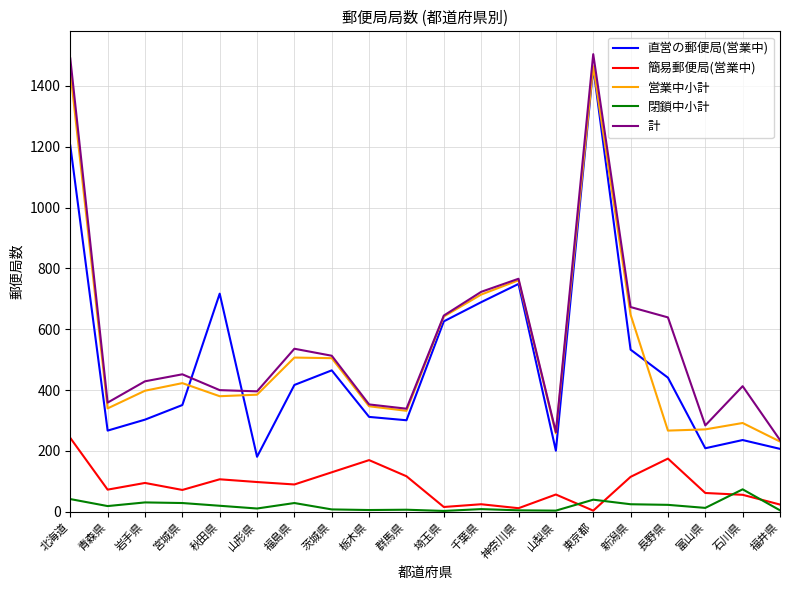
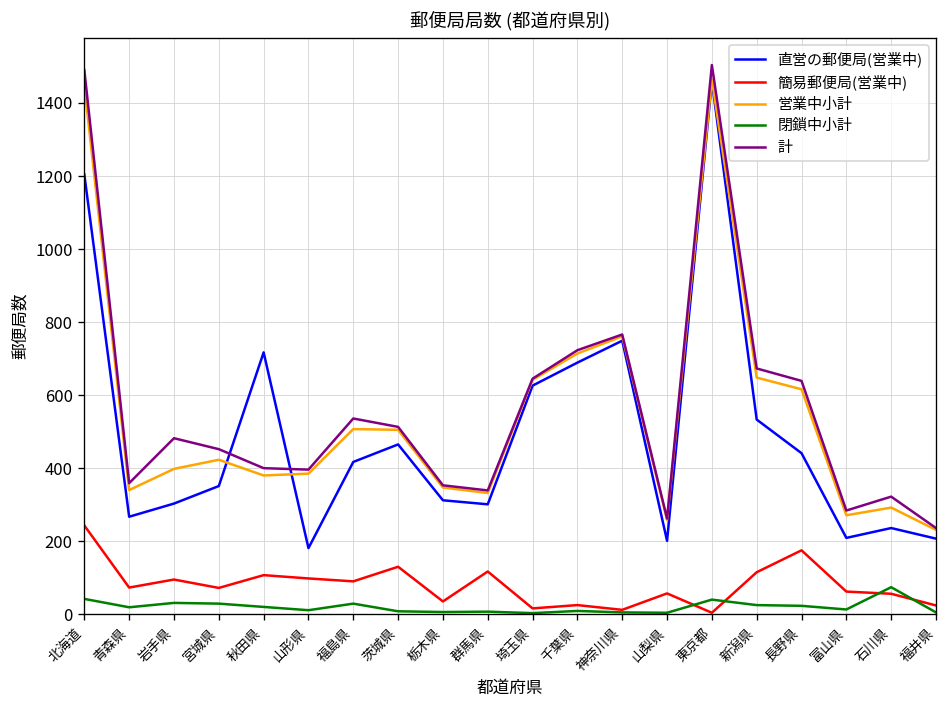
  {
    "直営の郵便局(営業中)": {
      "北海道": 1200,
      "青森県": 270,
      "岩手県": 300,
      "宮城県": 350,
      "秋田県": 720,
      "山形県": 180,
      "福島県": 420,
      "茨城県": 470,
      "栃木県": 310,
      "群馬県": 300,
      "埼玉県": 630,
      "千葉県": 690,
      "神奈川県": 750,
      "山梨県": 200,
      "新潟県": 530,
      "長野県": 440,
      "富山県": 210,
      "石川県": 240,
      "福井県": 210
    },
    "簡易郵便局(営業中)": {
      "北海道": 240,
      "青森県": 70,
      "岩手県": 100,
      "宮城県": 70,
      "秋田県": 110,
      "山形県": 100,
      "福島県": 90,
      "茨城県": 130,
-     "栃木県": 170,
+     "栃木県": 40,
      "群馬県": 120,
      "埼玉県": 20,
      "千葉県": 30,
      "山梨県": 60,
      "東京都": 0,
      "新潟県": 120,
      "長野県": 180,
      "富山県": 60,
      "石川県": 60,
      "福井県": 20
    },
    "営業中小計": {
      "北海道": 1450,
      "青森県": 340,
      "岩手県": 400,
      "宮城県": 420,
      "秋田県": 380,
      "山形県": 390,
      "福島県": 510,
      "千葉県": 710,
      "新潟県": 650,
-     "長野県": 270,
+     "長野県": 620,
      "富山県": 270,
      "石川県": 290
    },
    "閉鎖中小計": {
      "北海道": 40,
      "青森県": 20,
      "岩手県": 30,
      "宮城県": 30,
      "秋田県": 20,
      "山形県": 10,
      "福島県": 30,
      "茨城県": 10,
      "栃木県": 10,
      "群馬県": 10,
      "埼玉県": 0,
      "千葉県": 10,
      "山梨県": 0,
      "東京都": 40,
      "新潟県": 30,
      "長野県": 20,
      "富山県": 10,
      "石川県": 70,
      "福井県": 10
    },
    "計": {
      "北海道": 1490,
      "青森県": 360,
-     "岩手県": 430,
+     "岩手県": 480,
      "宮城県": 450,
      "秋田県": 400,
      "山形県": 400,
      "福島県": 540,
      "千葉県": 720,
      "東京都": 1500,
      "新潟県": 670,
      "長野県": 640,
      "富山県": 280,
-     "石川県": 410
+     "石川県": 320
    }
  }
